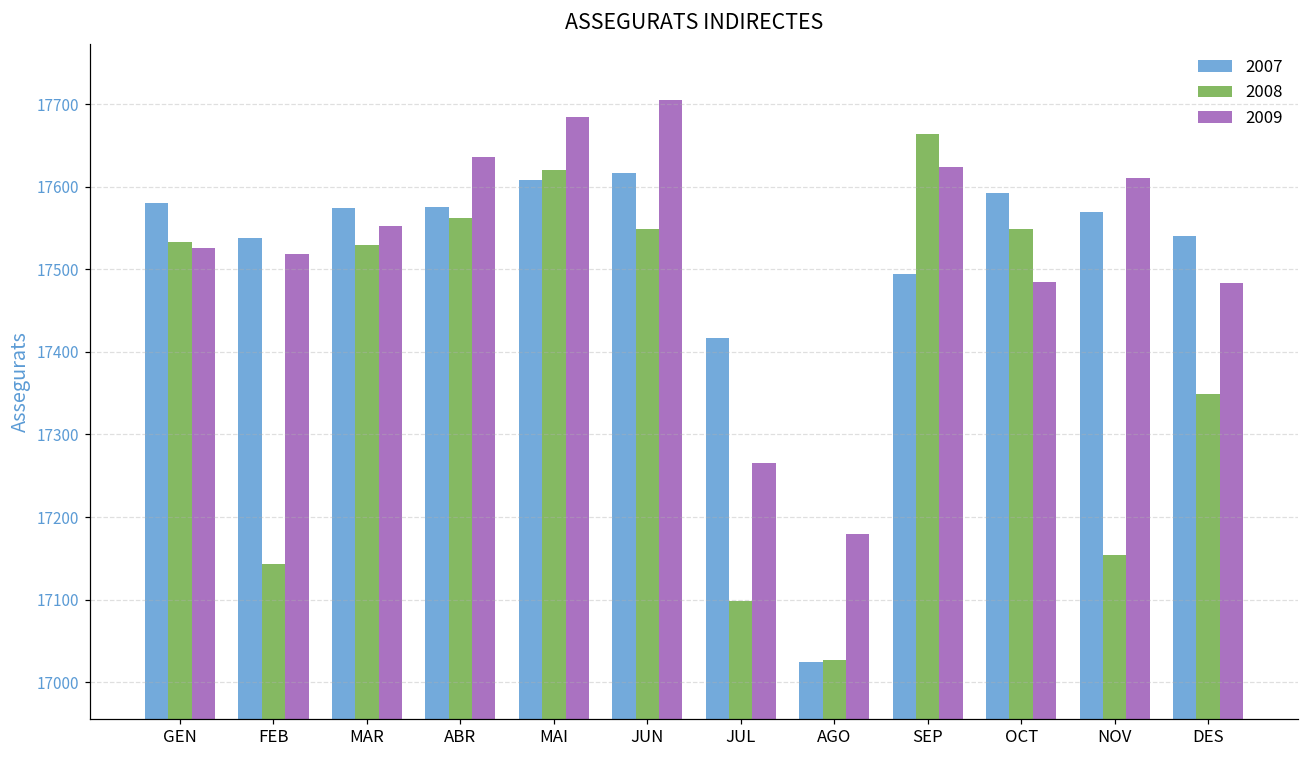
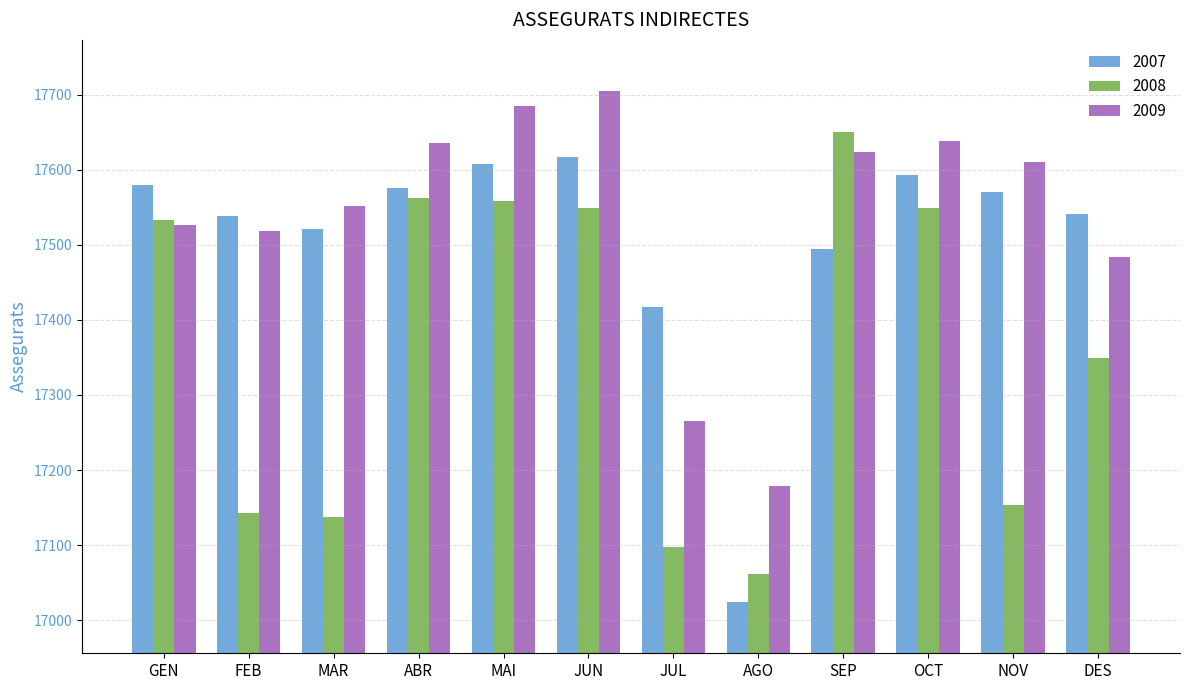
  {
    "2007": {
      "GEN": 17580,
      "FEB": 17540,
-     "MAR": 17570,
+     "MAR": 17520,
      "ABR": 17580,
      "MAI": 17610,
      "JUN": 17620,
      "JUL": 17420,
      "AGO": 17020,
      "SEP": 17490,
      "OCT": 17590,
      "NOV": 17570,
      "DES": 17540
    },
    "2008": {
      "GEN": 17530,
      "FEB": 17140,
-     "MAR": 17530,
+     "MAR": 17140,
      "ABR": 17560,
-     "MAI": 17620,
+     "MAI": 17560,
      "JUN": 17550,
      "JUL": 17100,
-     "AGO": 17030,
-     "SEP": 17660,
+     "AGO": 17060,
+     "SEP": 17650,
      "OCT": 17550,
      "NOV": 17150,
      "DES": 17350
    },
    "2009": {
      "GEN": 17530,
      "FEB": 17520,
      "MAR": 17550,
      "ABR": 17640,
      "MAI": 17690,
      "JUN": 17710,
      "JUL": 17270,
      "AGO": 17180,
      "SEP": 17620,
-     "OCT": 17490,
+     "OCT": 17640,
      "NOV": 17610,
      "DES": 17480
    }
  }
